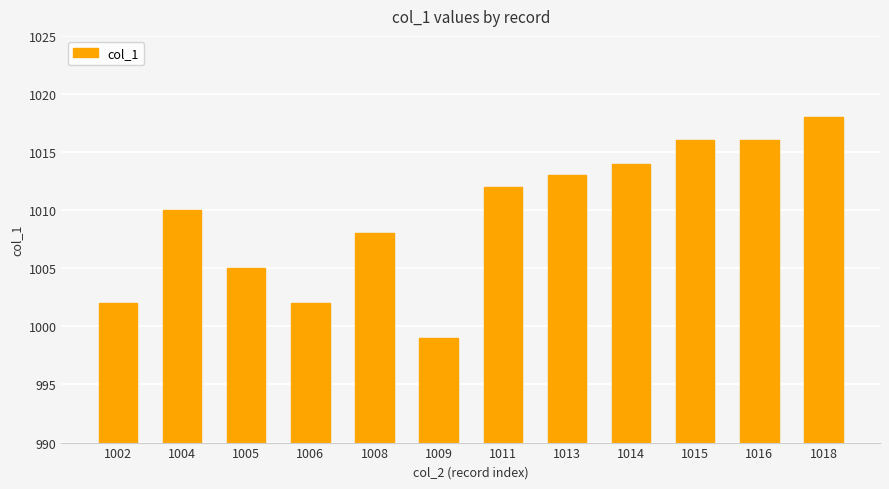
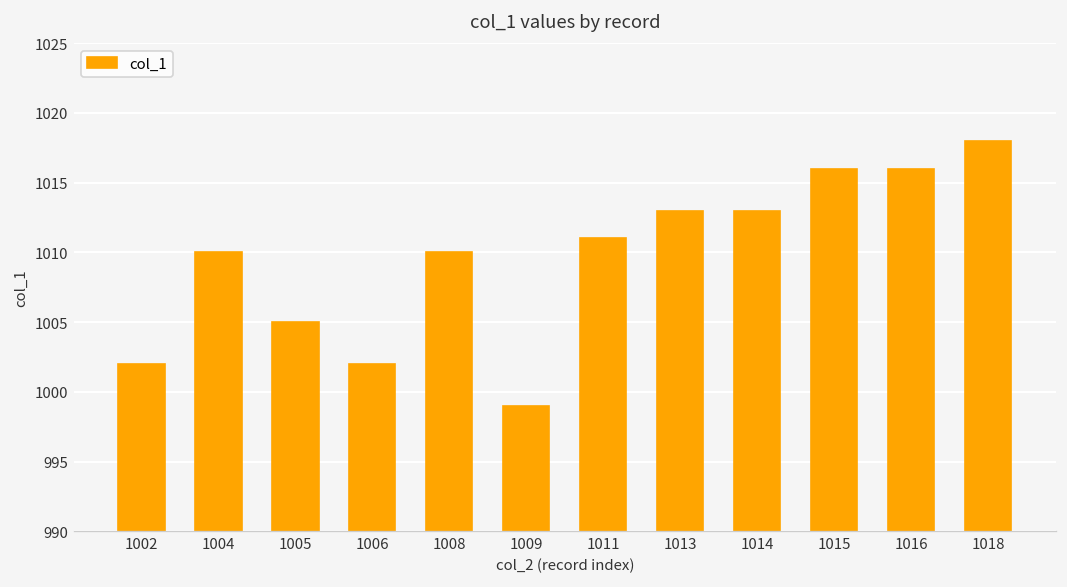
  {
    "1002": 1002,
    "1004": 1010,
    "1005": 1005,
    "1006": 1002,
-   "1008": 1008,
+   "1008": 1010,
    "1009": 999,
-   "1011": 1012,
+   "1011": 1011,
    "1013": 1013,
-   "1014": 1014,
+   "1014": 1013,
    "1015": 1016,
    "1016": 1016,
    "1018": 1018
  }
